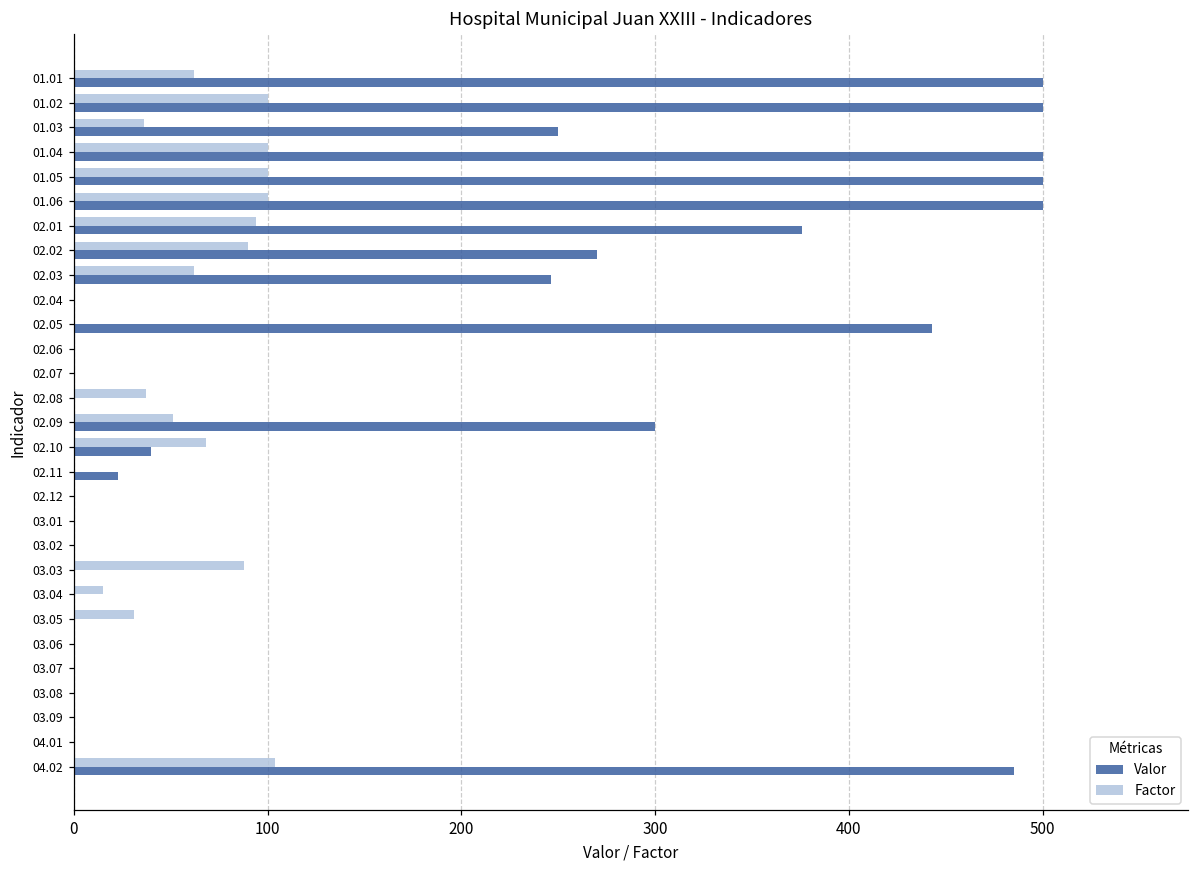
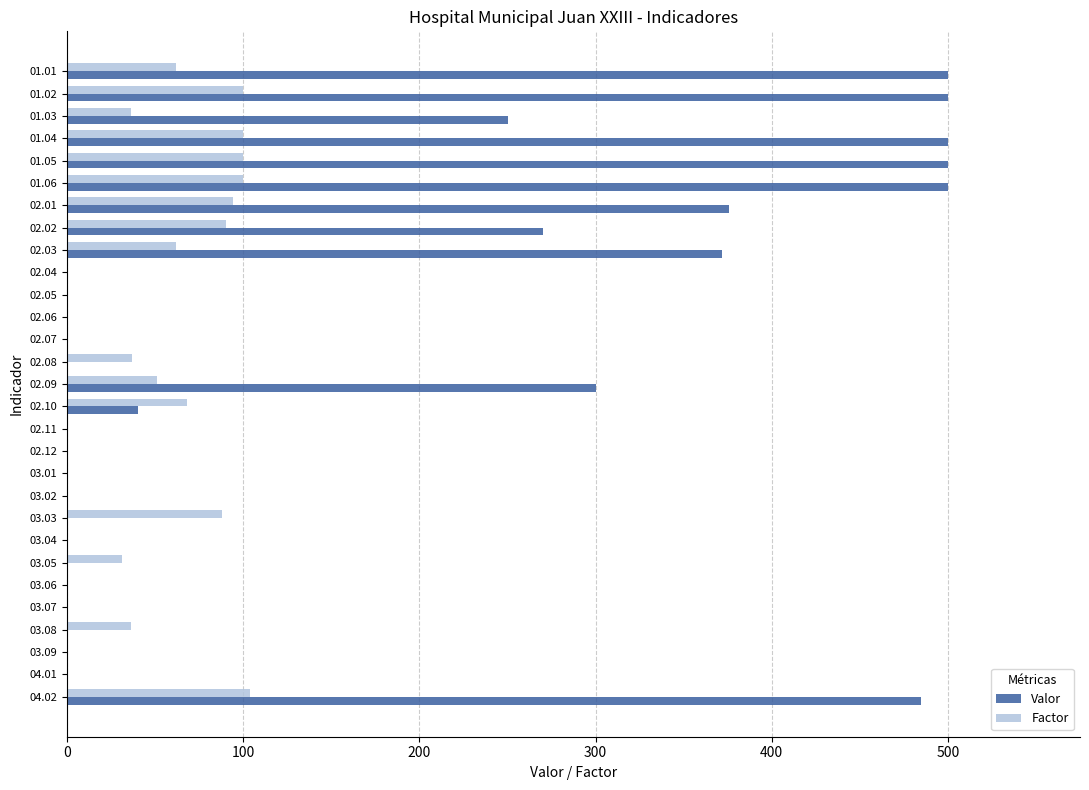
  {
    "Valor": {
      "01.01": 500,
      "01.02": 500,
      "01.03": 250,
      "01.04": 500,
      "01.05": 500,
      "01.06": 500,
      "02.01": 376,
      "02.02": 270,
-     "02.03": 246,
+     "02.03": 372,
      "02.04": 0,
-     "02.05": 443,
+     "02.05": 0,
      "02.06": 0,
      "02.07": 0,
      "02.08": 0,
      "02.09": 300,
      "02.10": 40,
-     "02.11": 23,
+     "02.11": 0,
      "02.12": 0,
      "03.01": 0,
      "03.02": 0,
      "03.03": 0,
      "03.04": 0,
      "03.05": 0,
      "03.06": 0,
      "03.07": 0,
      "03.08": 0,
      "03.09": 0,
      "04.01": 0,
      "04.02": 485
    },
    "Factor": {
      "01.01": 62,
      "01.02": 100,
      "01.03": 36,
      "01.04": 100,
      "01.05": 100,
      "01.06": 100,
      "02.01": 94,
      "02.02": 90,
      "02.03": 62,
      "02.04": 0,
      "02.05": 0,
      "02.06": 0,
      "02.07": 0,
      "02.08": 37,
      "02.09": 51,
      "02.10": 68,
      "02.11": 0,
      "02.12": 0,
      "03.01": 0,
      "03.02": 0,
      "03.03": 88,
-     "03.04": 15,
+     "03.04": 0,
      "03.05": 31,
      "03.06": 0,
      "03.07": 0,
-     "03.08": 0,
+     "03.08": 36,
      "03.09": 0,
      "04.01": 0,
      "04.02": 104
    }
  }
